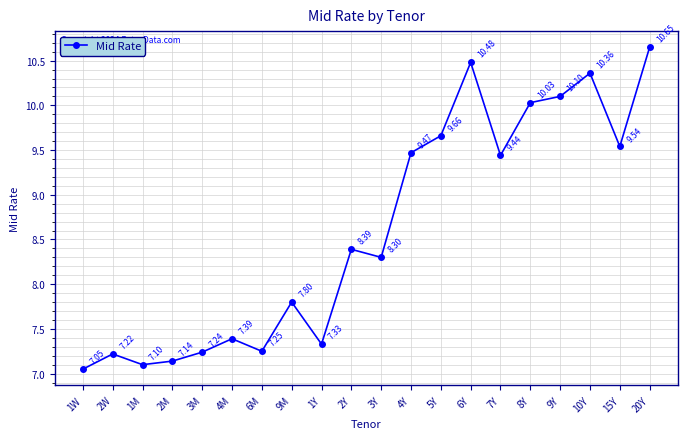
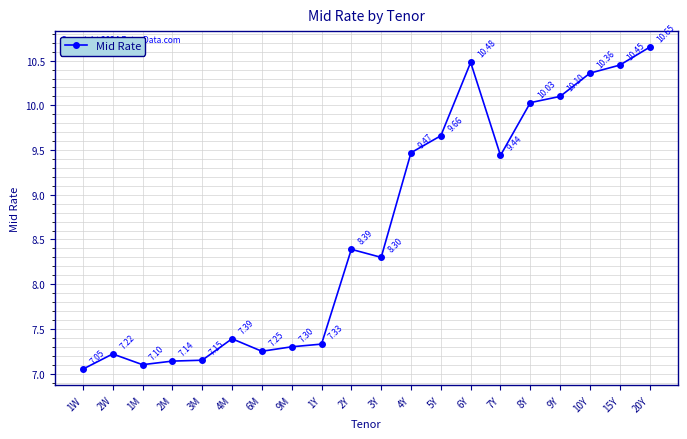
  {
    "1W": 7.05,
    "2W": 7.22,
    "1M": 7.10,
    "2M": 7.14,
-   "3M": 7.24,
+   "3M": 7.15,
    "4M": 7.39,
    "6M": 7.25,
-   "9M": 7.80,
+   "9M": 7.30,
    "1Y": 7.33,
    "2Y": 8.39,
    "3Y": 8.30,
    "4Y": 9.47,
    "5Y": 9.66,
    "6Y": 10.48,
    "7Y": 9.44,
    "8Y": 10.03,
    "9Y": 10.10,
    "10Y": 10.36,
-   "15Y": 9.54,
+   "15Y": 10.45,
    "20Y": 10.65
  }
